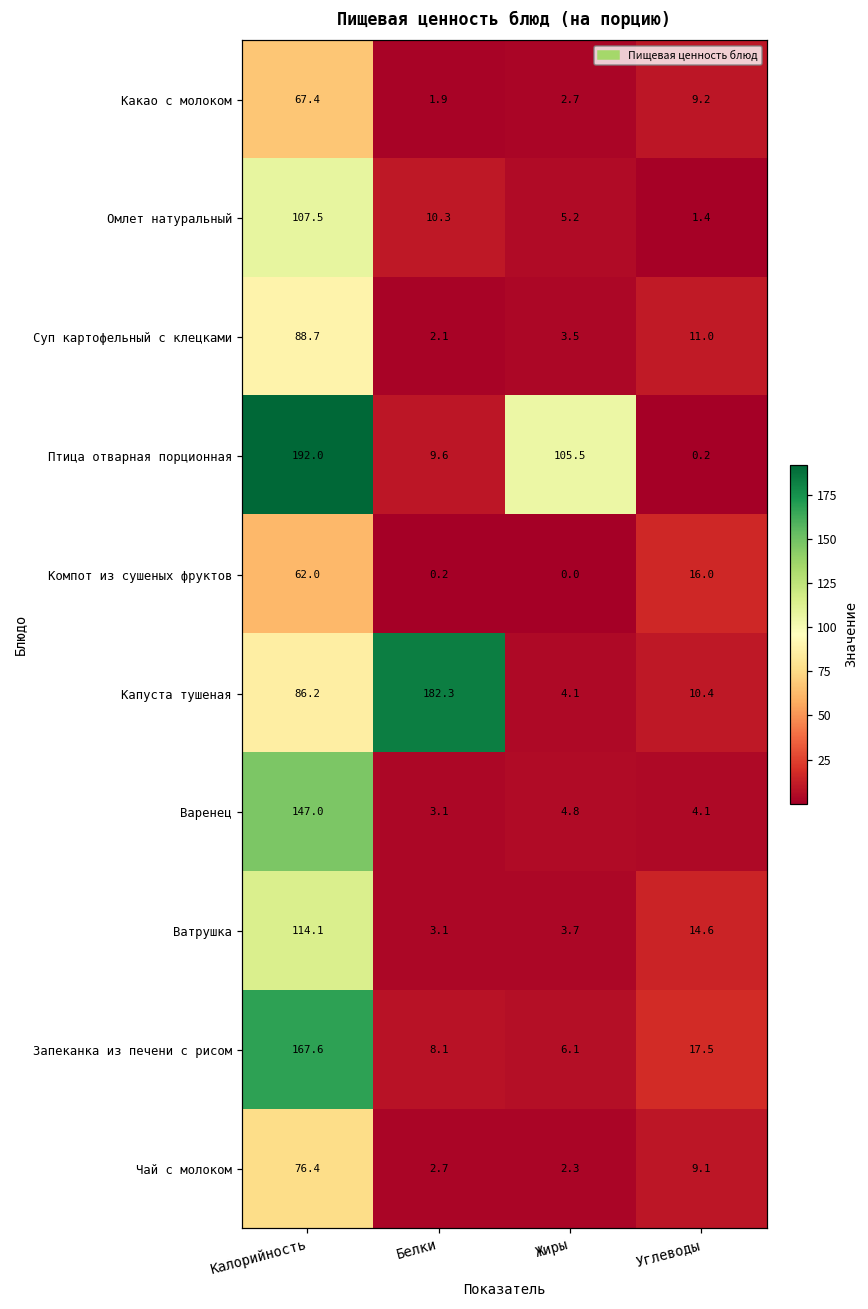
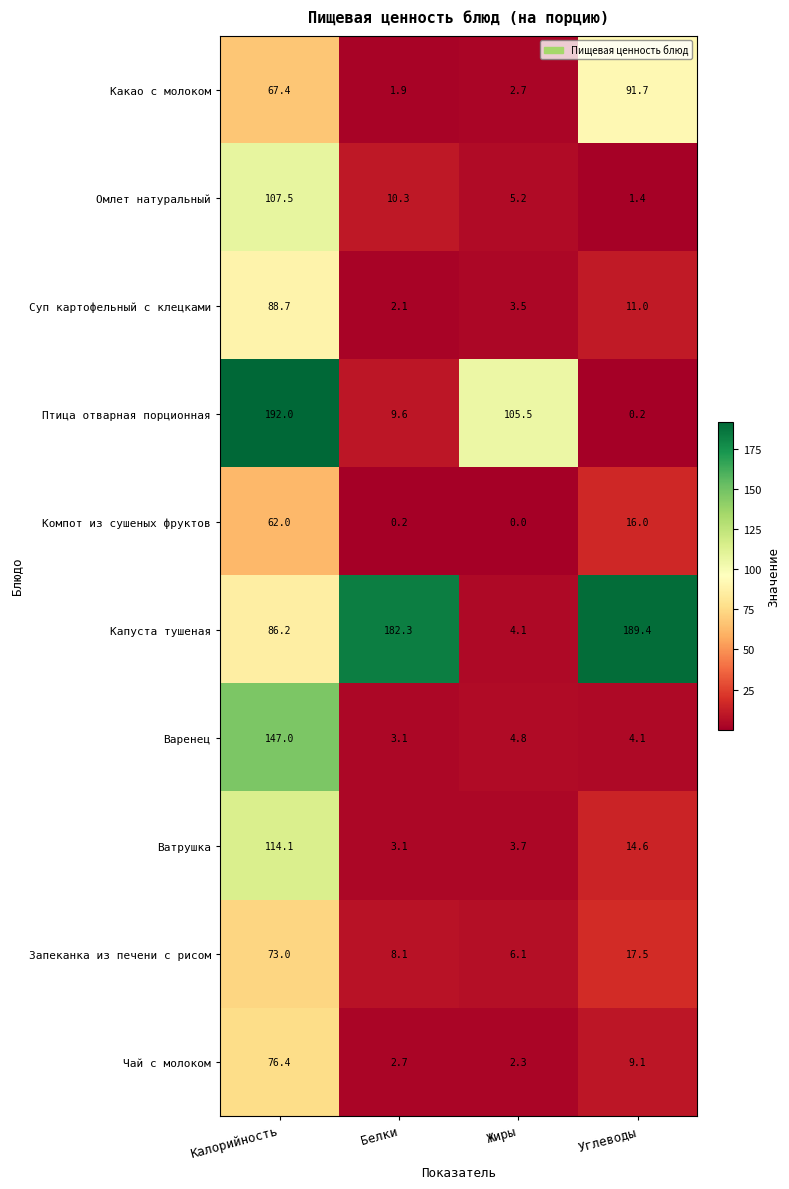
  {
    "Какао с молоком": {
      "Калорийность": 67.4,
      "Белки": 1.9,
      "Жиры": 2.7,
-     "Углеводы": 9.2
+     "Углеводы": 91.7
    },
    "Омлет натуральный": {
      "Калорийность": 107.5,
      "Белки": 10.3,
      "Жиры": 5.2,
      "Углеводы": 1.4
    },
    "Суп картофельный с клецками": {
      "Калорийность": 88.7,
      "Белки": 2.1,
      "Жиры": 3.5,
      "Углеводы": 11.0
    },
    "Птица отварная порционная": {
      "Калорийность": 192.0,
      "Белки": 9.6,
      "Жиры": 105.5,
      "Углеводы": 0.2
    },
    "Компот из сушеных фруктов": {
      "Калорийность": 62.0,
      "Белки": 0.2,
      "Жиры": 0.0,
      "Углеводы": 16.0
    },
    "Капуста тушеная": {
      "Калорийность": 86.2,
      "Белки": 182.3,
      "Жиры": 4.1,
-     "Углеводы": 10.4
+     "Углеводы": 189.4
    },
    "Варенец": {
      "Калорийность": 147.0,
      "Белки": 3.1,
      "Жиры": 4.8,
      "Углеводы": 4.1
    },
    "Ватрушка": {
      "Калорийность": 114.1,
      "Белки": 3.1,
      "Жиры": 3.7,
      "Углеводы": 14.6
    },
    "Запеканка из печени с рисом": {
-     "Калорийность": 167.6,
+     "Калорийность": 73.0,
      "Белки": 8.1,
      "Жиры": 6.1,
      "Углеводы": 17.5
    },
    "Чай с молоком": {
      "Калорийность": 76.4,
      "Белки": 2.7,
      "Жиры": 2.3,
      "Углеводы": 9.1
    }
  }
